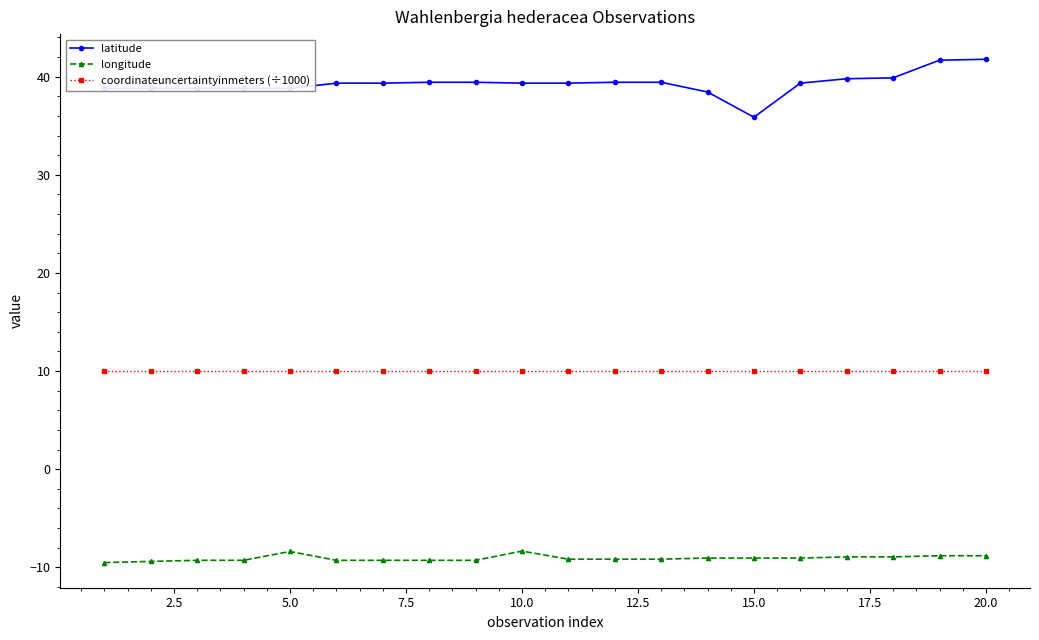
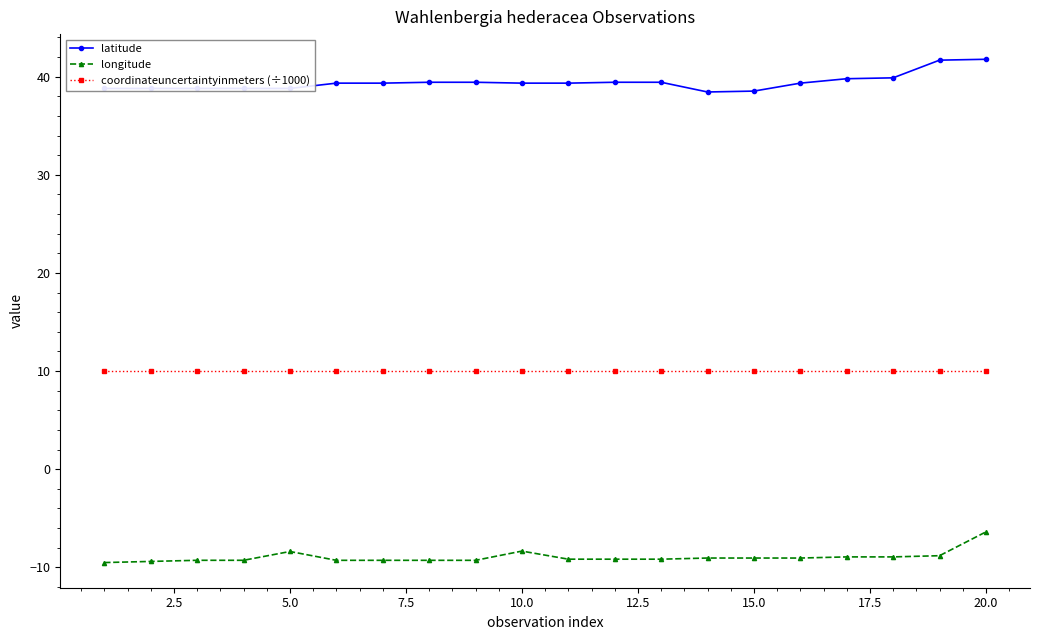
  {
    "latitude": {
      "10.0": 39,
-     "15.0": 36,
+     "15.0": 39,
      "20.0": 42
    },
    "longitude": {
      "5.0": -8,
      "10.0": -8,
      "15.0": -9,
-     "20.0": -9
+     "20.0": -6
    },
    "coordinateuncertaintyinmeters (÷1000)": {
      "5.0": 10,
      "10.0": 10,
      "15.0": 10,
      "20.0": 10
    }
  }
